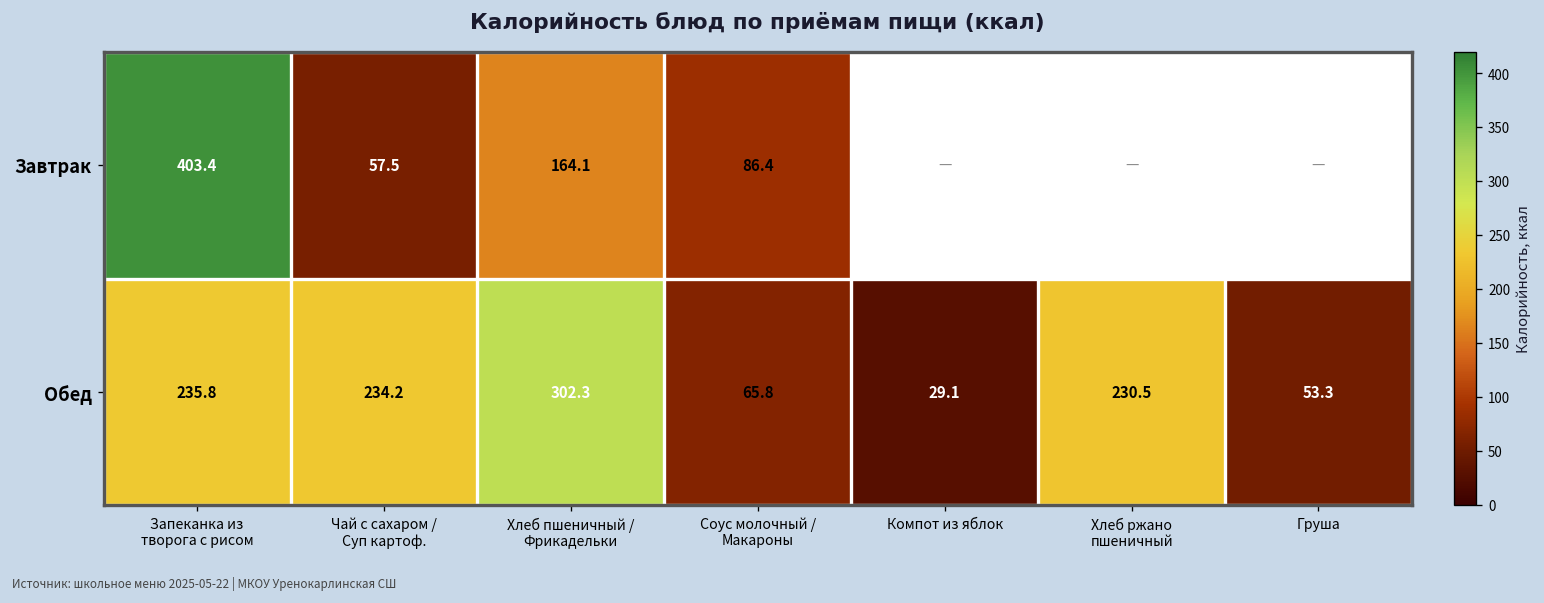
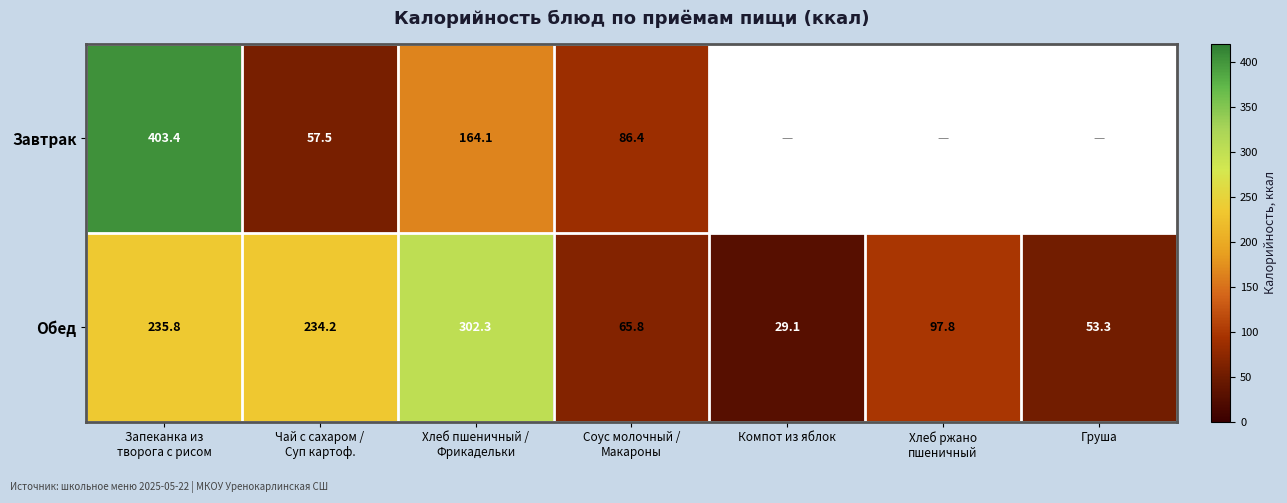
  {
    "Завтрак": {
      "Запеканка из творога с рисом": 403.4,
      "Чай с сахаром / Суп картоф.": 57.5,
      "Хлеб пшеничный / Фрикадельки": 164.1,
      "Соус молочный / Макароны": 86.4
    },
    "Обед": {
      "Запеканка из творога с рисом": 235.8,
      "Чай с сахаром / Суп картоф.": 234.2,
      "Хлеб пшеничный / Фрикадельки": 302.3,
      "Соус молочный / Макароны": 65.8,
      "Компот из яблок": 29.1,
-     "Хлеб ржано пшеничный": 230.5,
+     "Хлеб ржано пшеничный": 97.8,
      "Груша": 53.3
    }
  }
